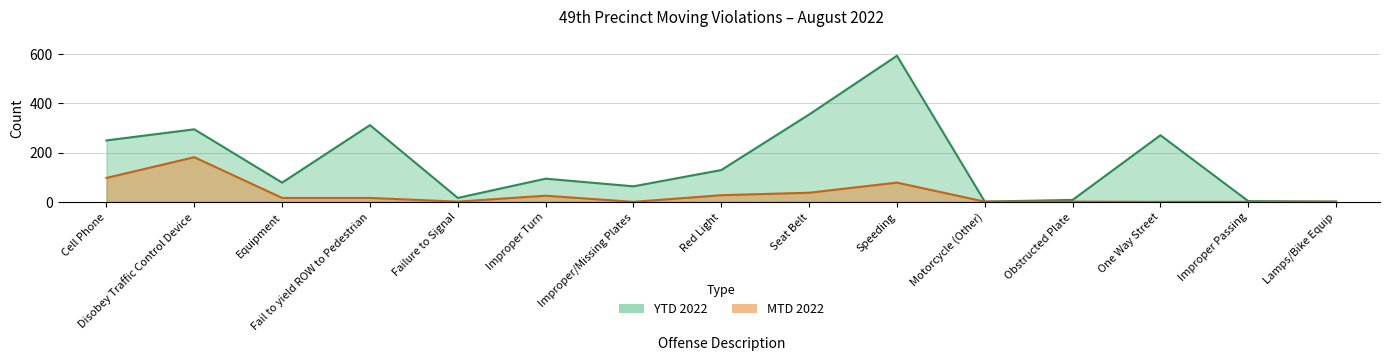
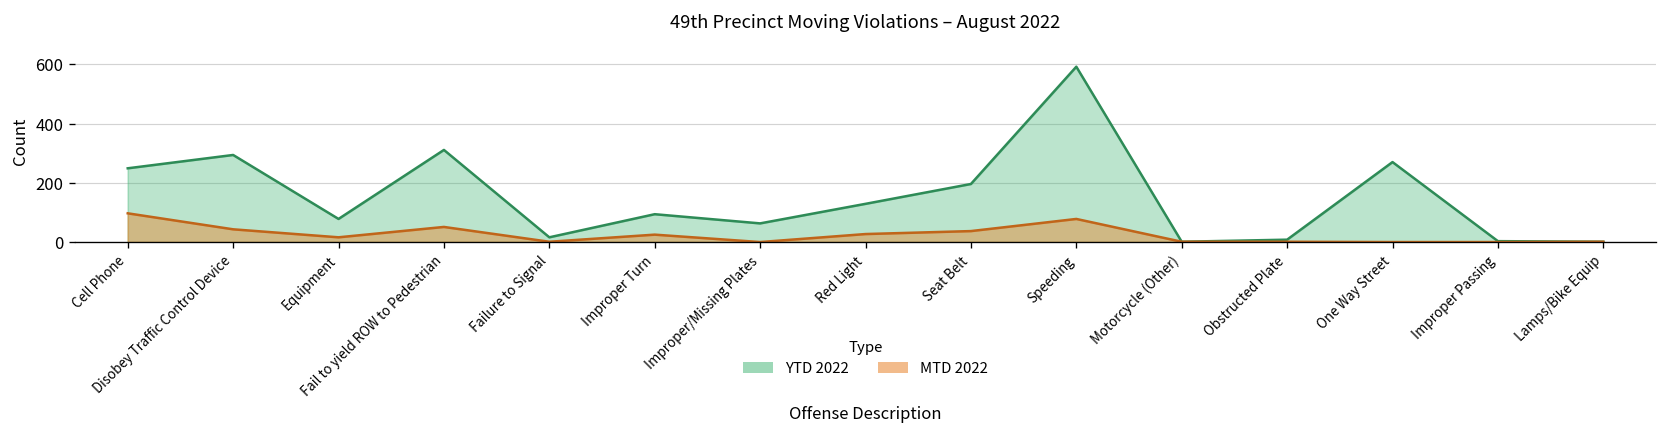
  {
    "YTD 2022": {
      "Cell Phone": 250,
      "Disobey Traffic Control Device": 290,
      "Equipment": 80,
      "Fail to yield ROW to Pedestrian": 310,
      "Failure to Signal": 20,
      "Improper Turn": 90,
      "Improper/Missing Plates": 60,
      "Red Light": 130,
-     "Seat Belt": 350,
+     "Seat Belt": 200,
      "Speeding": 590,
      "One Way Street": 270
    },
    "MTD 2022": {
      "Cell Phone": 100,
-     "Disobey Traffic Control Device": 180,
+     "Disobey Traffic Control Device": 40,
      "Equipment": 20,
-     "Fail to yield ROW to Pedestrian": 20,
+     "Fail to yield ROW to Pedestrian": 50,
      "Failure to Signal": 0,
      "Improper Turn": 30,
      "Improper/Missing Plates": 0,
      "Red Light": 30,
      "Seat Belt": 40,
      "Speeding": 80,
      "One Way Street": 0
    }
  }
